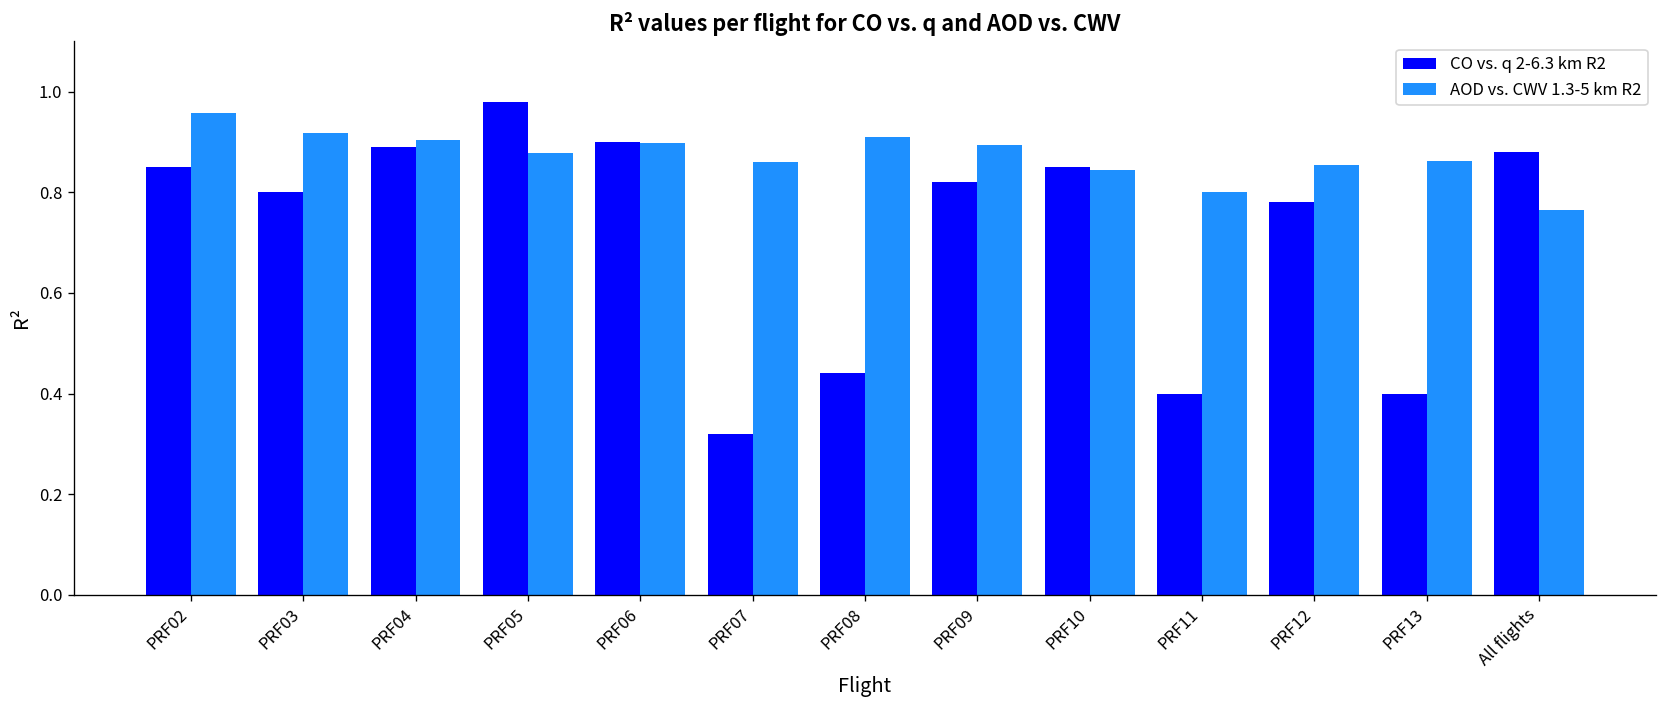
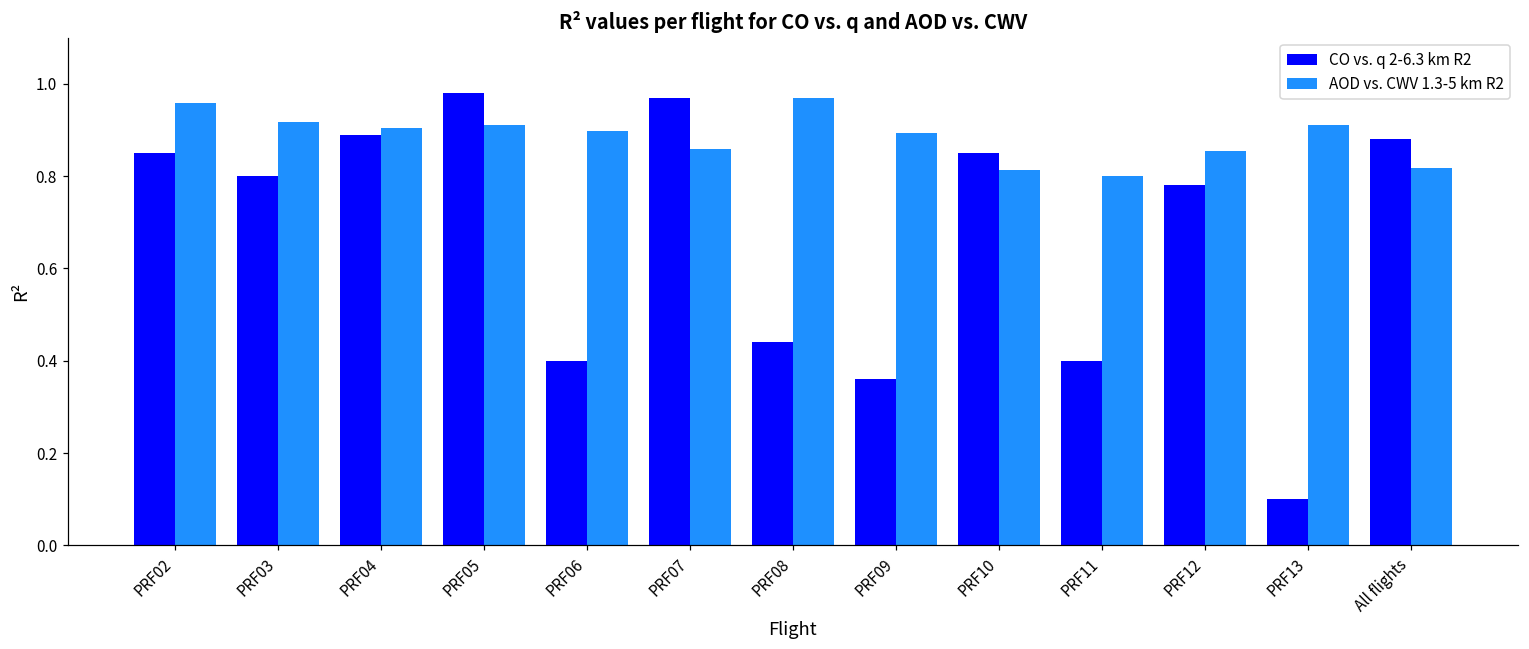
  {
    "CO vs. q 2-6.3 km R2": {
      "PRF02": 0.85,
      "PRF03": 0.80,
      "PRF04": 0.89,
      "PRF05": 0.98,
-     "PRF06": 0.9,
-     "PRF07": 0.32,
+     "PRF06": 0.4,
+     "PRF07": 0.97,
      "PRF08": 0.44,
-     "PRF09": 0.82,
+     "PRF09": 0.36,
      "PRF10": 0.85,
      "PRF11": 0.40,
      "PRF12": 0.78,
-     "PRF13": 0.4,
+     "PRF13": 0.1,
      "All flights": 0.88
    },
    "AOD vs. CWV 1.3-5 km R2": {
      "PRF02": 0.96,
      "PRF03": 0.92,
      "PRF04": 0.90,
-     "PRF05": 0.88,
+     "PRF05": 0.91,
      "PRF06": 0.90,
      "PRF07": 0.86,
-     "PRF08": 0.91,
+     "PRF08": 0.97,
      "PRF09": 0.89,
-     "PRF10": 0.85,
+     "PRF10": 0.81,
      "PRF11": 0.80,
      "PRF12": 0.86,
-     "PRF13": 0.86,
-     "All flights": 0.77
+     "PRF13": 0.91,
+     "All flights": 0.82
    }
  }
